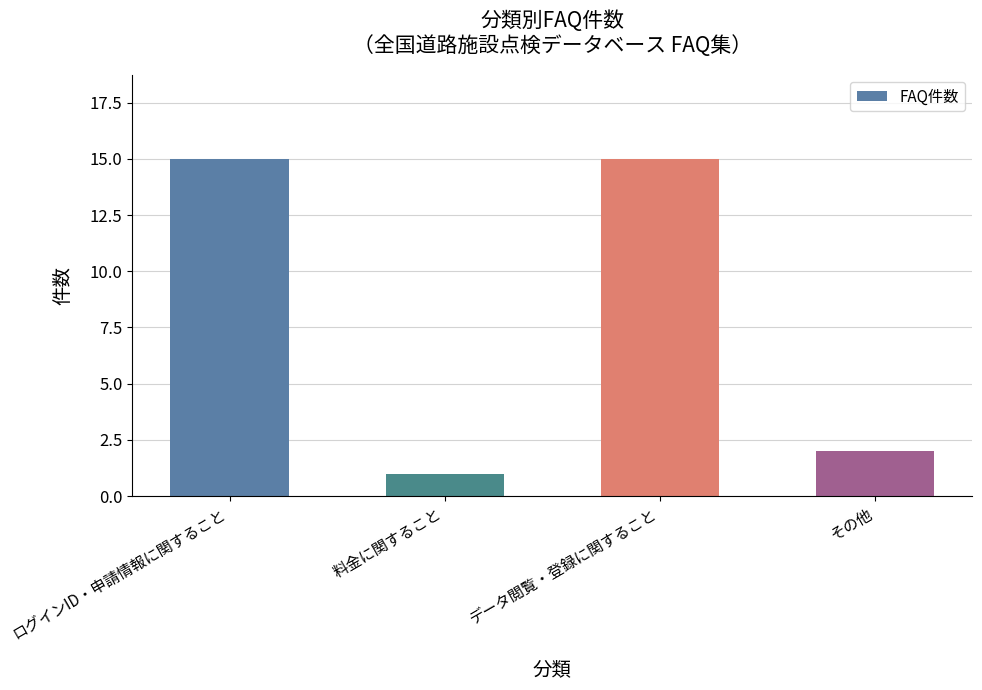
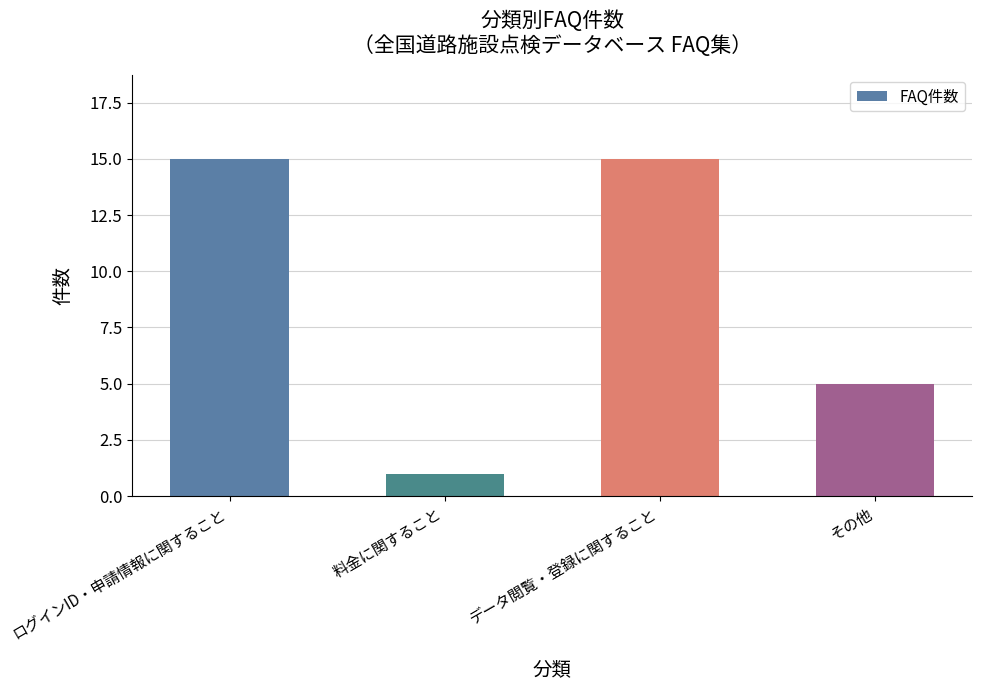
  {
    "ログインID・申請情報に関すること": 15,
    "料金に関すること": 1,
    "データ閲覧・登録に関すること": 15,
-   "その他": 2
+   "その他": 5
  }
